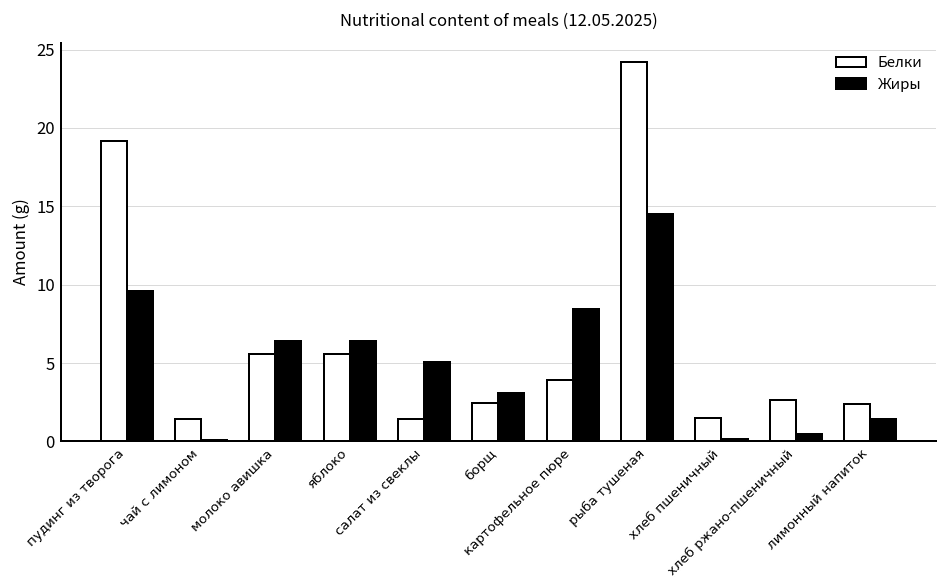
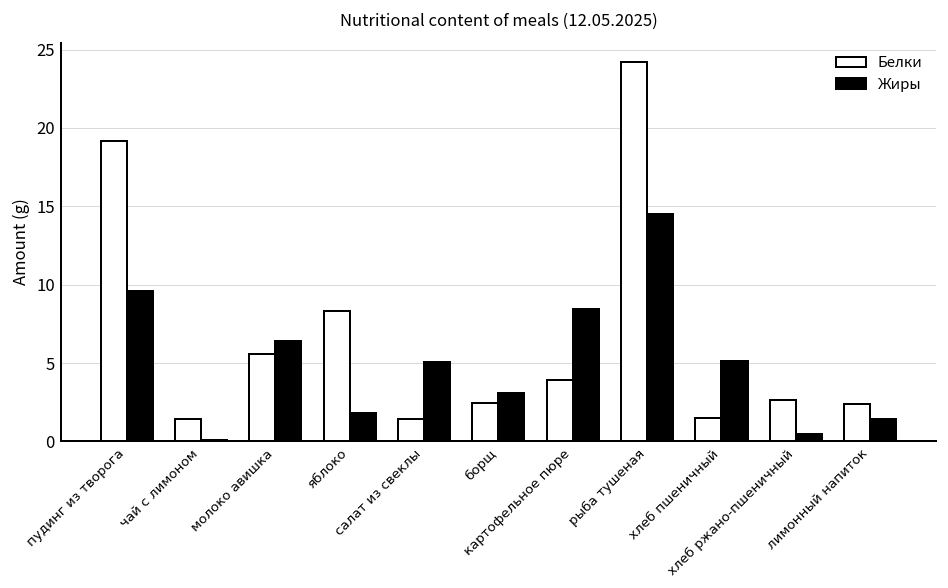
  {
    "Белки": {
      "пудинг из творога": 19.2,
      "чай с лимоном": 1.4,
      "молоко авишка": 5.6,
-     "яблоко": 5.6,
+     "яблоко": 8.3,
      "салат из свеклы": 1.4,
      "борщ": 2.4,
      "картофельное пюре": 4.0,
      "рыба тушеная": 24.2,
      "хлеб пшеничный": 1.5,
      "хлеб ржано-пшеничный": 2.6,
      "лимонный напиток": 2.4
    },
    "Жиры": {
      "пудинг из творога": 9.6,
      "молоко авишка": 6.4,
-     "яблоко": 6.4,
+     "яблоко": 1.8,
      "салат из свеклы": 5.1,
      "борщ": 3.1,
      "картофельное пюре": 8.5,
      "рыба тушеная": 14.5,
-     "хлеб пшеничный": 0.2,
+     "хлеб пшеничный": 5.2,
      "хлеб ржано-пшеничный": 0.5,
      "лимонный напиток": 1.4
    }
  }
